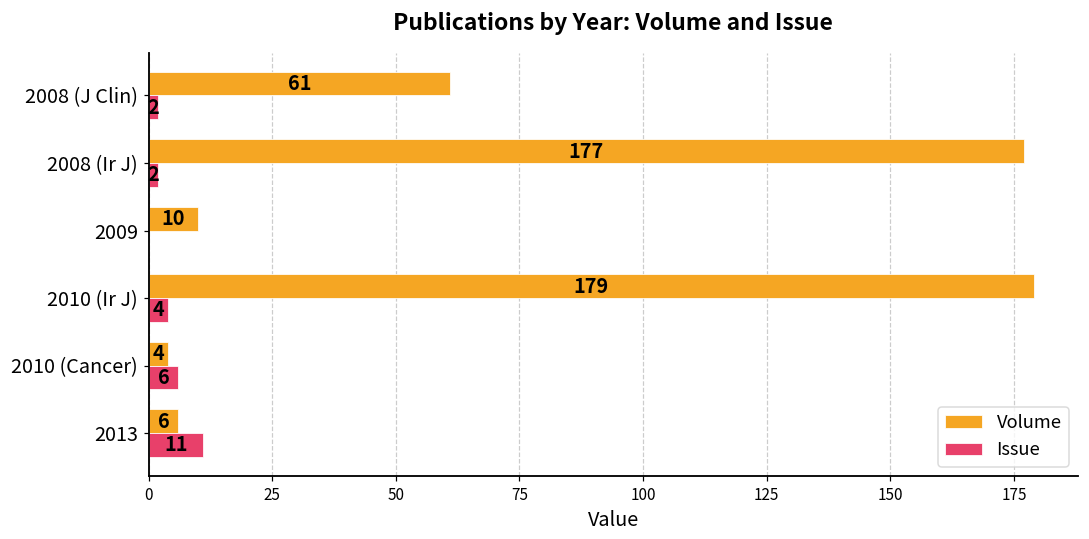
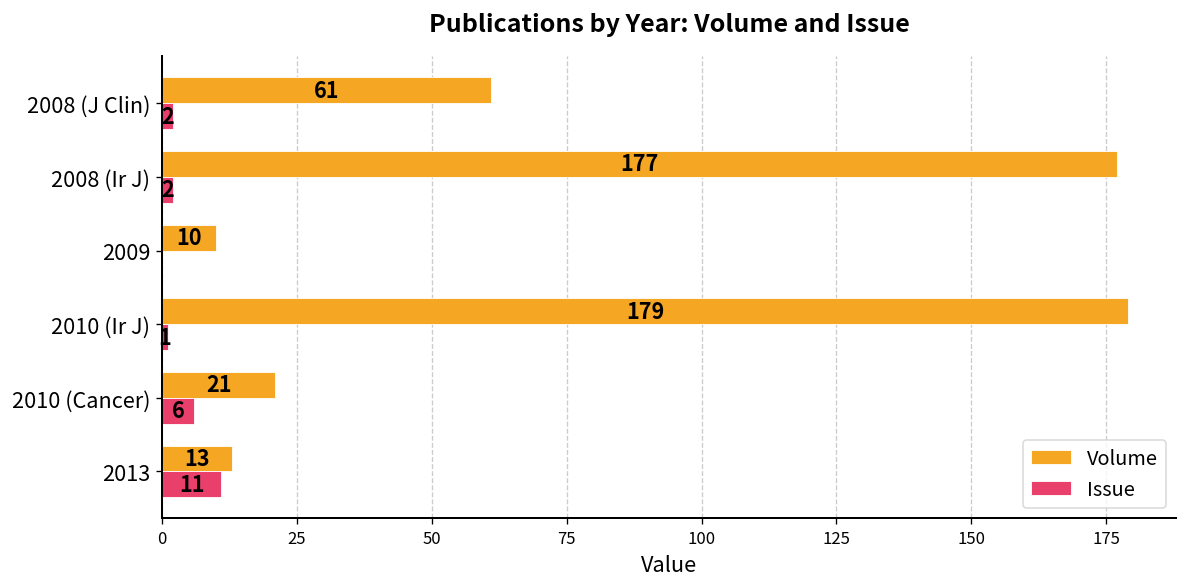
  {
    "Volume": {
      "2008 (J Clin)": 61,
      "2008 (Ir J)": 177,
      "2009": 10,
      "2010 (Ir J)": 179,
-     "2010 (Cancer)": 4,
-     "2013": 6
+     "2010 (Cancer)": 21,
+     "2013": 13
    },
    "Issue": {
      "2008 (J Clin)": 2,
      "2008 (Ir J)": 2,
-     "2010 (Ir J)": 4,
+     "2010 (Ir J)": 1,
      "2010 (Cancer)": 6,
      "2013": 11
    }
  }
